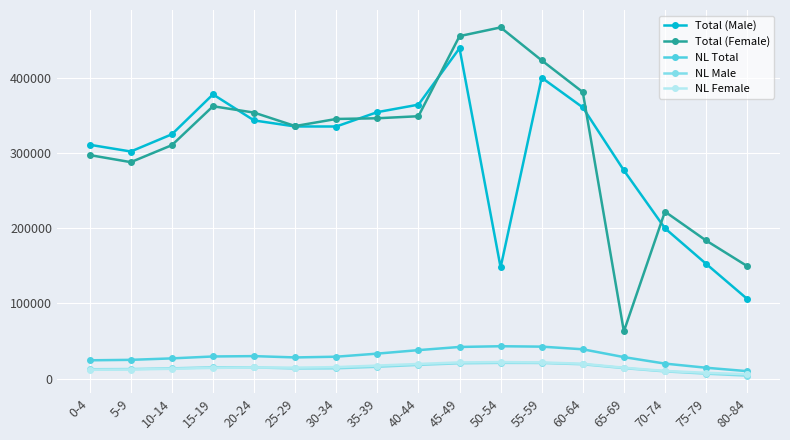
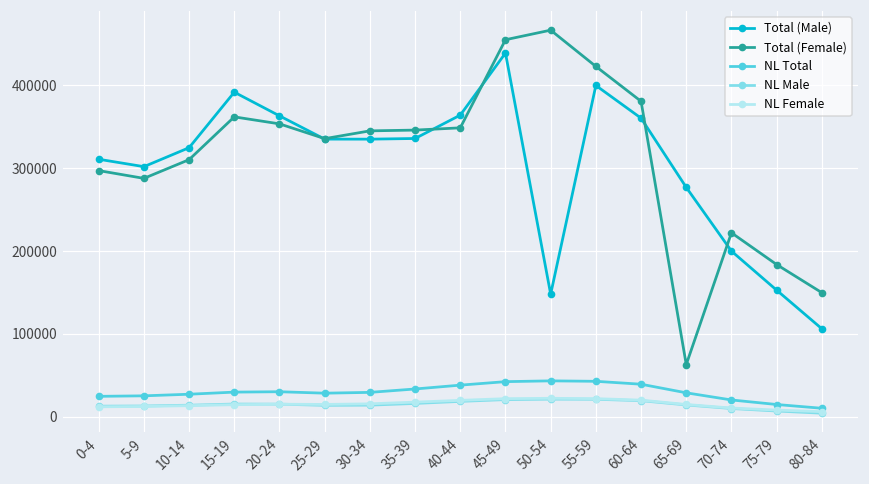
  {
    "Total (Male)": {
      "0-4": 310000,
      "5-9": 300000,
      "10-14": 320000,
-     "15-19": 380000,
-     "20-24": 340000,
+     "15-19": 390000,
+     "20-24": 360000,
      "30-34": 340000,
-     "35-39": 350000,
+     "35-39": 340000,
      "40-44": 360000,
      "45-49": 440000,
      "50-54": 150000,
      "55-59": 400000,
      "60-64": 360000,
      "65-69": 280000,
      "70-74": 200000,
      "75-79": 150000,
      "80-84": 110000
    },
    "Total (Female)": {
      "0-4": 300000,
      "5-9": 290000,
      "10-14": 310000,
      "15-19": 360000,
      "20-24": 350000,
      "30-34": 350000,
      "35-39": 350000,
      "40-44": 350000,
      "45-49": 460000,
      "50-54": 470000,
      "55-59": 420000,
      "60-64": 380000,
      "65-69": 60000,
      "70-74": 220000,
      "75-79": 180000,
      "80-84": 150000
    }
  }
